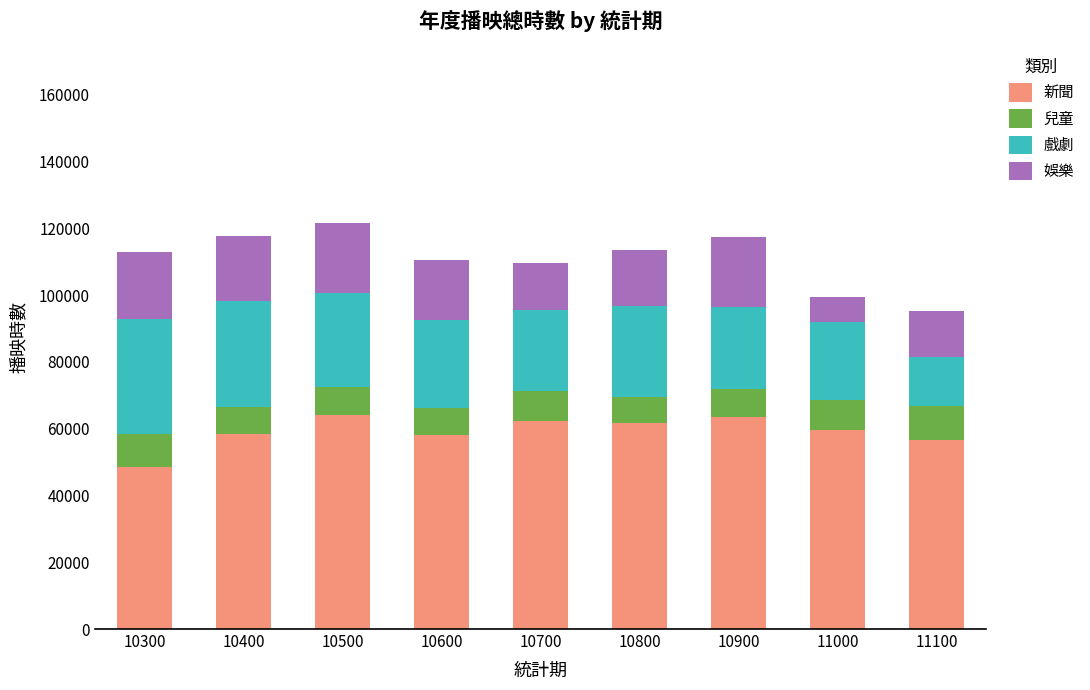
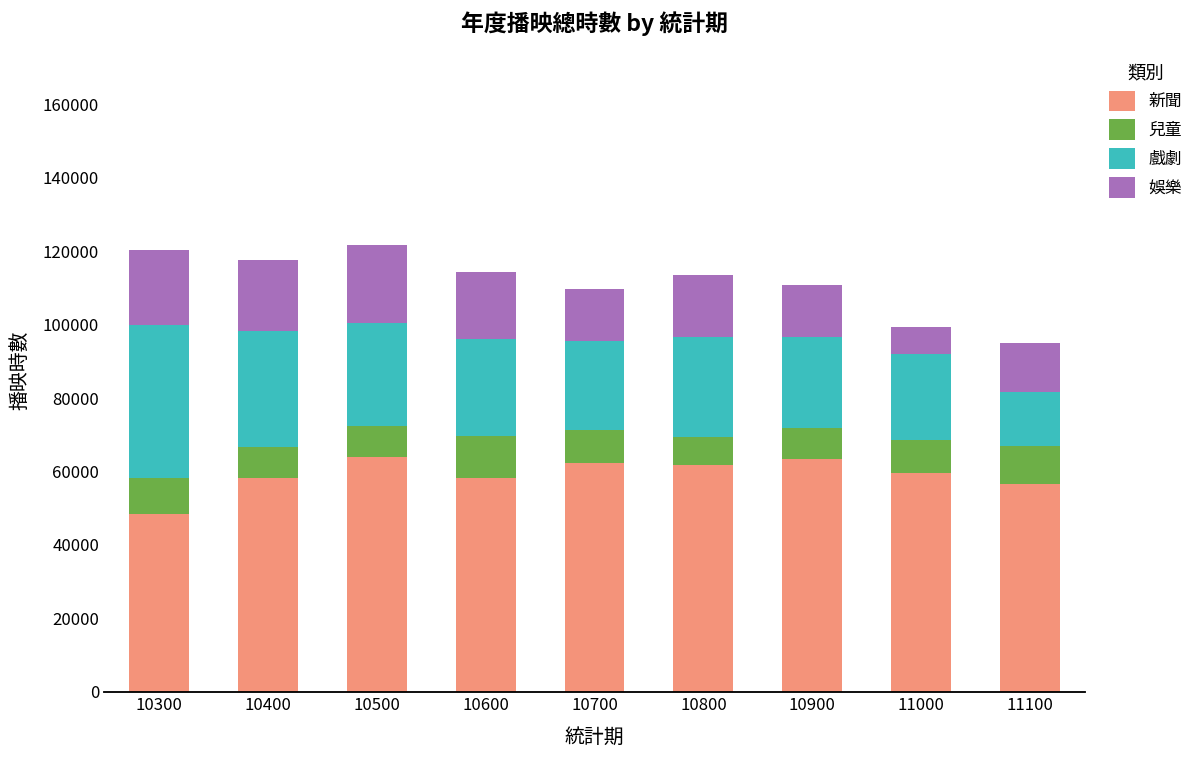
  {
    "新聞": {
      "10300": 49000,
      "10400": 58000,
      "10500": 64000,
      "10600": 58000,
      "10700": 62000,
      "10800": 62000,
      "10900": 63000,
      "11000": 59000,
      "11100": 57000
    },
    "兒童": {
      "10300": 10000,
      "10400": 8000,
      "10500": 8000,
-     "10600": 8000,
+     "10600": 11000,
      "10700": 9000,
      "10800": 8000,
      "10900": 8000,
      "11000": 9000,
      "11100": 10000
    },
    "戲劇": {
-     "10300": 34000,
+     "10300": 42000,
      "10400": 32000,
      "10500": 28000,
      "10600": 26000,
      "10700": 24000,
      "10800": 27000,
      "10900": 25000,
      "11000": 23000,
      "11100": 15000
    },
    "娛樂": {
      "10300": 20000,
      "10400": 19000,
      "10500": 21000,
      "10600": 18000,
      "10700": 14000,
      "10800": 17000,
-     "10900": 21000,
+     "10900": 14000,
      "11000": 7000,
      "11100": 14000
    }
  }
